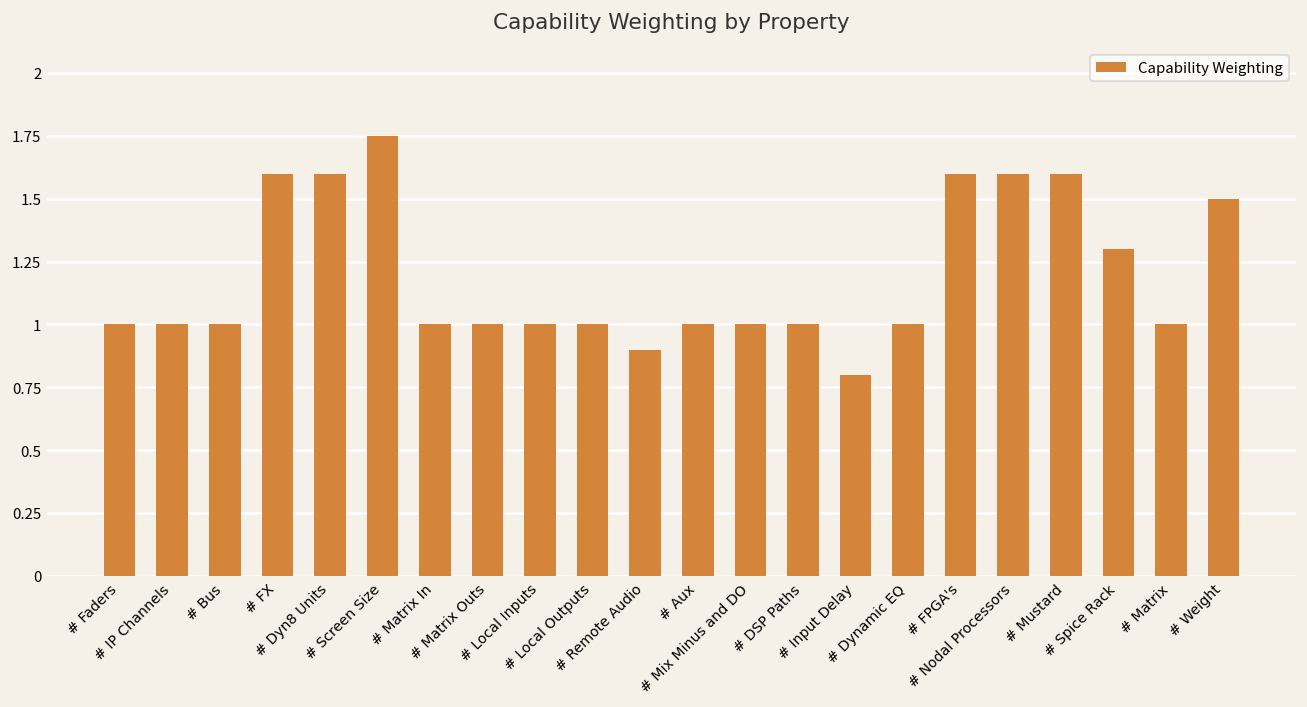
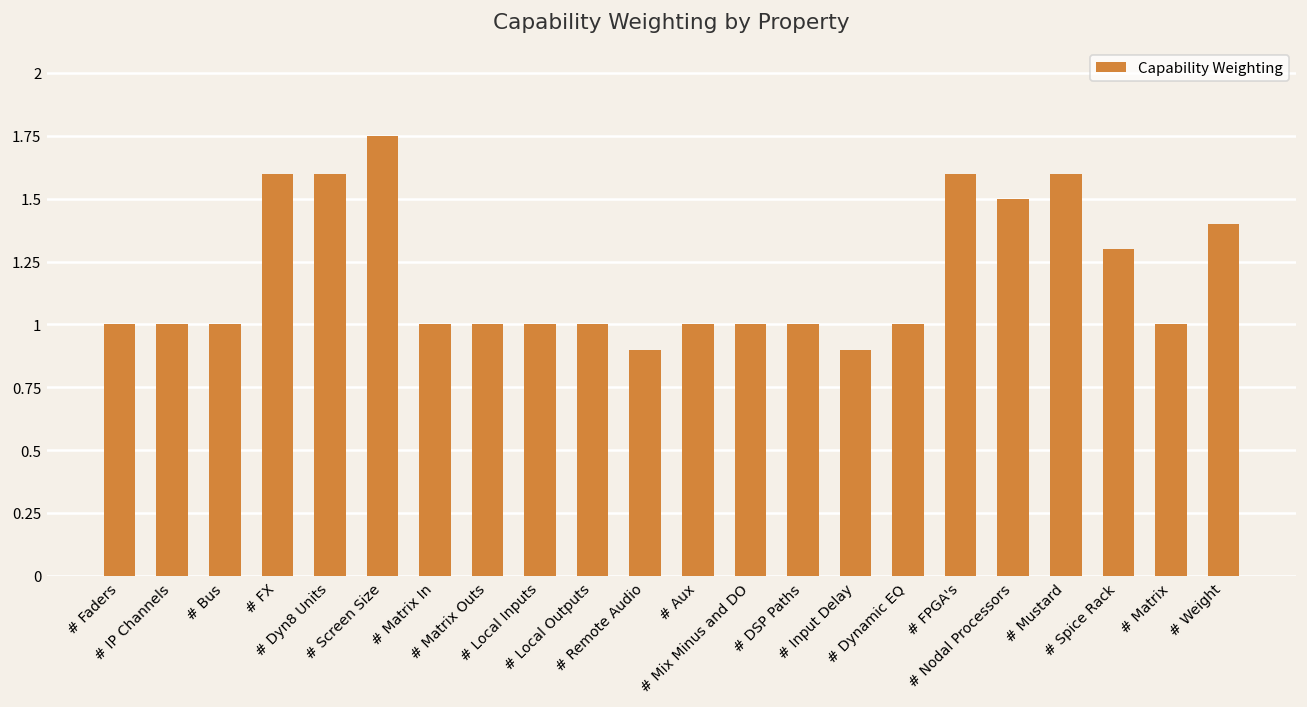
  {
    "# Faders": 1.0,
    "# IP Channels": 1.0,
    "# Bus": 1.0,
    "# FX": 1.6,
    "# Dyn8 Units": 1.6,
    "# Screen Size": 1.75,
    "# Matrix In": 1.0,
    "# Matrix Outs": 1.0,
    "# Local Inputs": 1.0,
    "# Local Outputs": 1.0,
    "# Remote Audio": 0.9,
    "# Aux": 1.0,
    "# Mix Minus and DO": 1.0,
    "# DSP Paths": 1.0,
-   "# Input Delay": 0.8,
+   "# Input Delay": 0.9,
    "# Dynamic EQ": 1.0,
    "# FPGA's": 1.6,
-   "# Nodal Processors": 1.6,
+   "# Nodal Processors": 1.5,
    "# Mustard": 1.6,
    "# Spice Rack": 1.3,
    "# Matrix": 1.0,
-   "# Weight": 1.5
+   "# Weight": 1.4
  }
